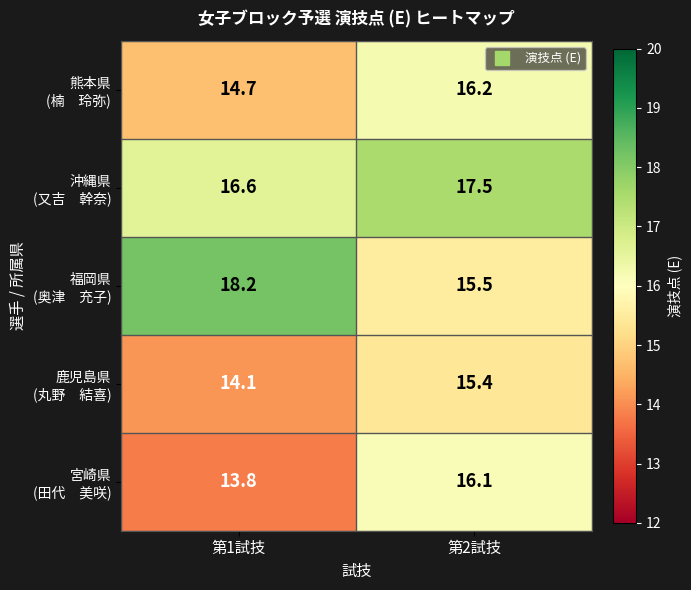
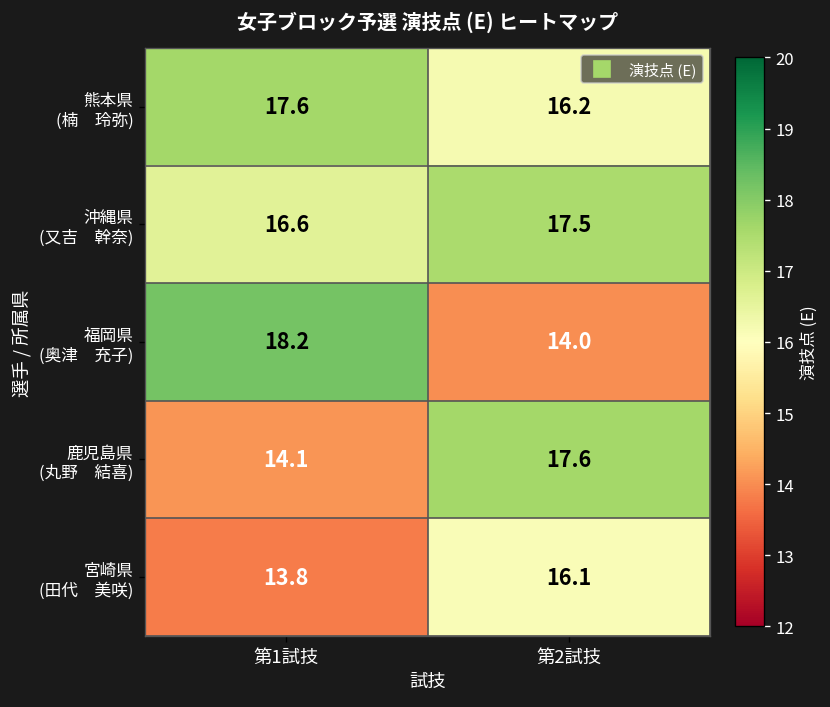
  {
    "熊本県 (楠 玲弥)": {
-     "第1試技": 14.7,
+     "第1試技": 17.6,
      "第2試技": 16.2
    },
    "沖縄県 (又吉 幹奈)": {
      "第1試技": 16.6,
      "第2試技": 17.5
    },
    "福岡県 (奥津 充子)": {
      "第1試技": 18.2,
-     "第2試技": 15.5
+     "第2試技": 14.0
    },
    "鹿児島県 (丸野 結喜)": {
      "第1試技": 14.1,
-     "第2試技": 15.4
+     "第2試技": 17.6
    },
    "宮崎県 (田代 美咲)": {
      "第1試技": 13.8,
      "第2試技": 16.1
    }
  }
